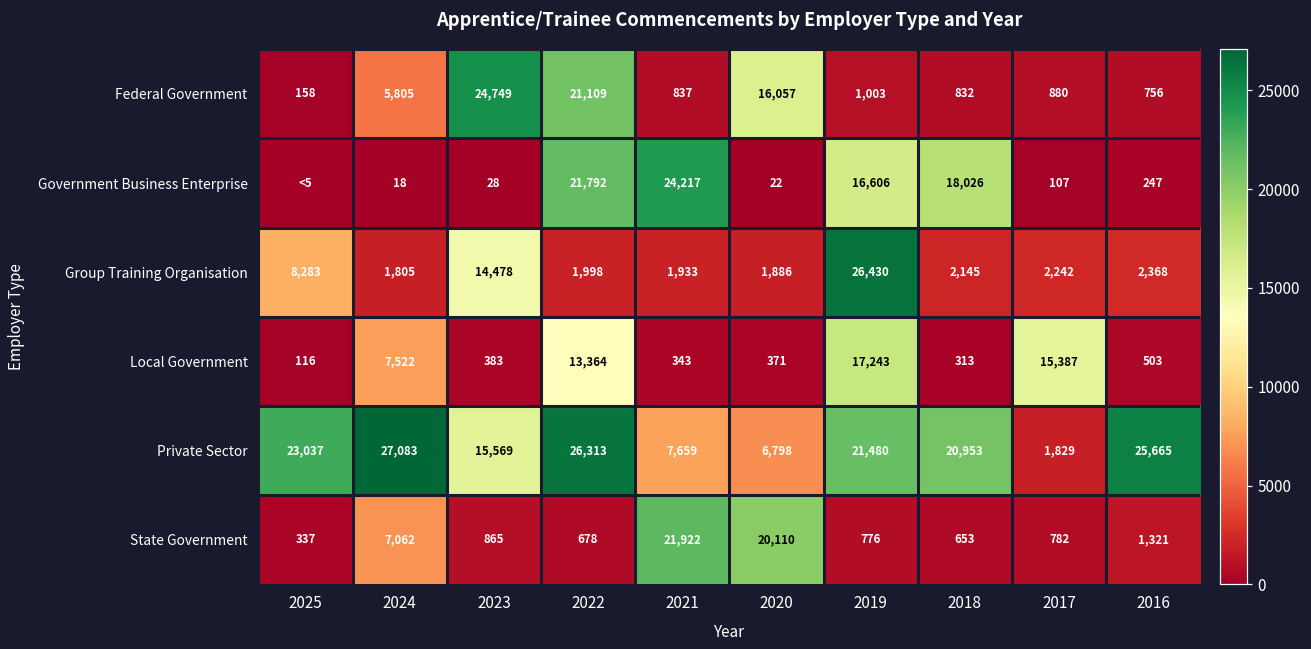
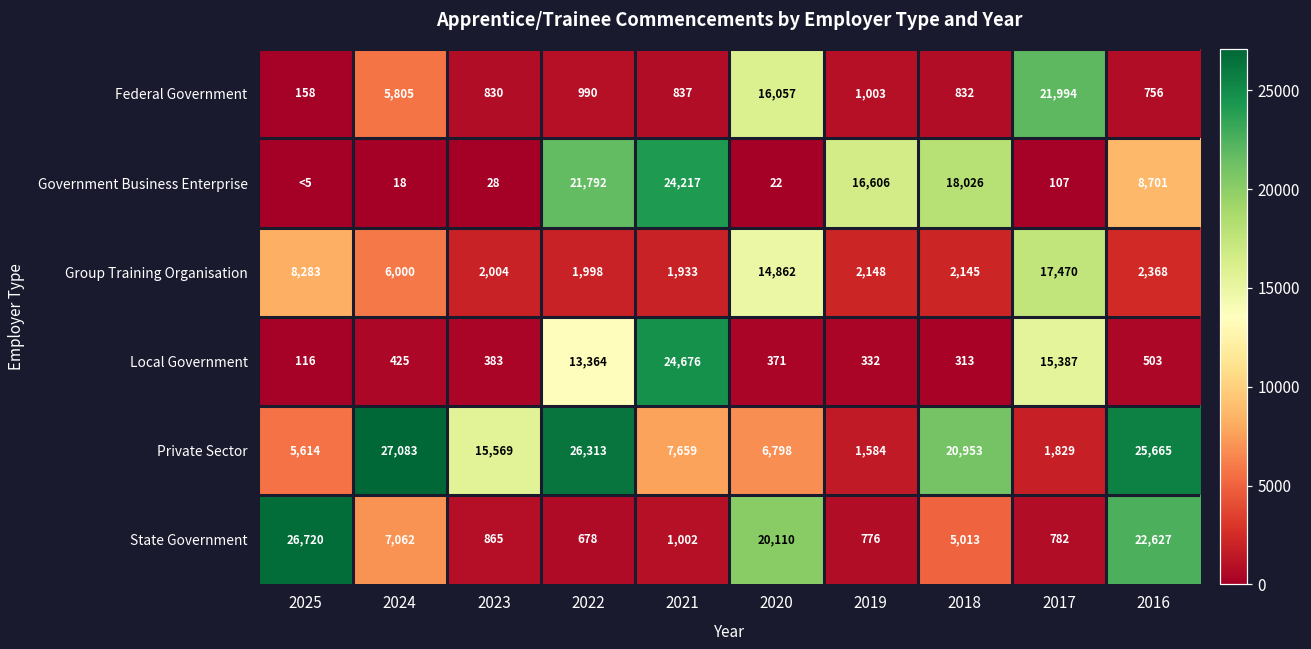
  {
    "Federal Government": {
      "2025": "158",
      "2024": "5,805",
-     "2023": "24,749",
-     "2022": "21,109",
+     "2023": "830",
+     "2022": "990",
      "2021": "837",
      "2020": "16,057",
      "2019": "1,003",
      "2018": "832",
-     "2017": "880",
+     "2017": "21,994",
      "2016": "756"
    },
    "Government Business Enterprise": {
      "2025": "5",
      "2024": "18",
      "2023": "28",
      "2022": "21,792",
      "2021": "24,217",
      "2020": "22",
      "2019": "16,606",
      "2018": "18,026",
      "2017": "107",
-     "2016": "247"
+     "2016": "8,701"
    },
    "Group Training Organisation": {
      "2025": "8,283",
-     "2024": "1,805",
-     "2023": "14,478",
+     "2024": "6,000",
+     "2023": "2,004",
      "2022": "1,998",
      "2021": "1,933",
-     "2020": "1,886",
-     "2019": "26,430",
+     "2020": "14,862",
+     "2019": "2,148",
      "2018": "2,145",
-     "2017": "2,242",
+     "2017": "17,470",
      "2016": "2,368"
    },
    "Local Government": {
      "2025": "116",
-     "2024": "7,522",
+     "2024": "425",
      "2023": "383",
      "2022": "13,364",
-     "2021": "343",
+     "2021": "24,676",
      "2020": "371",
-     "2019": "17,243",
+     "2019": "332",
      "2018": "313",
      "2017": "15,387",
      "2016": "503"
    },
    "Private Sector": {
-     "2025": "23,037",
+     "2025": "5,614",
      "2024": "27,083",
      "2023": "15,569",
      "2022": "26,313",
      "2021": "7,659",
      "2020": "6,798",
-     "2019": "21,480",
+     "2019": "1,584",
      "2018": "20,953",
      "2017": "1,829",
      "2016": "25,665"
    },
    "State Government": {
-     "2025": "337",
+     "2025": "26,720",
      "2024": "7,062",
      "2023": "865",
      "2022": "678",
-     "2021": "21,922",
+     "2021": "1,002",
      "2020": "20,110",
      "2019": "776",
-     "2018": "653",
+     "2018": "5,013",
      "2017": "782",
-     "2016": "1,321"
+     "2016": "22,627"
    }
  }
